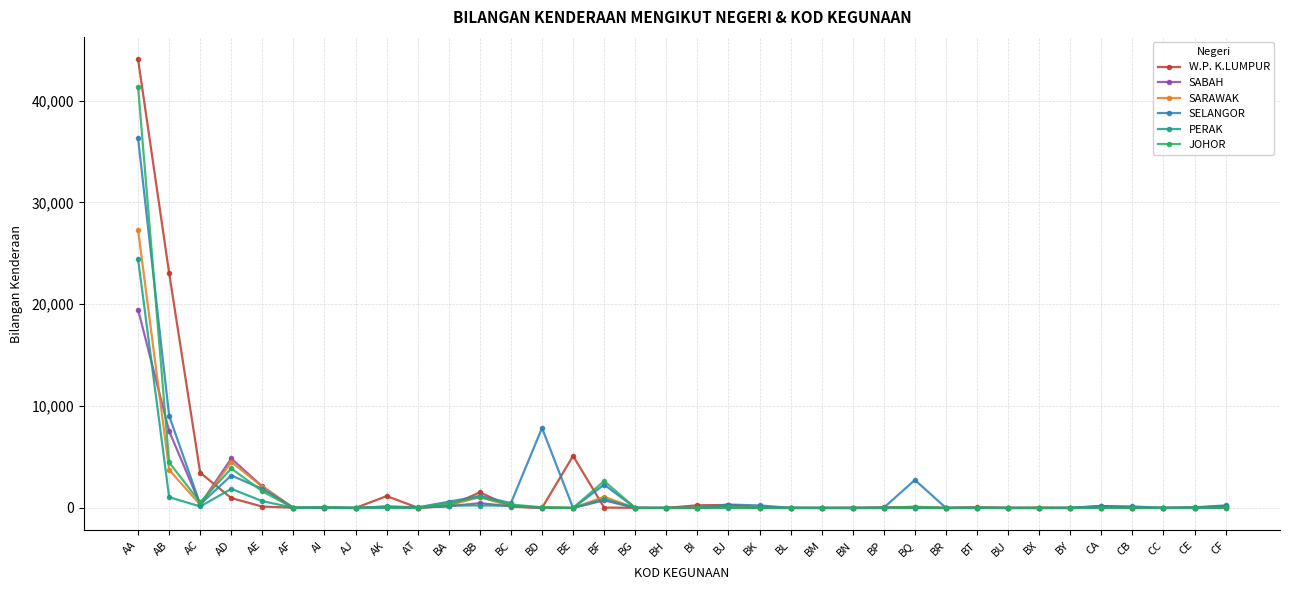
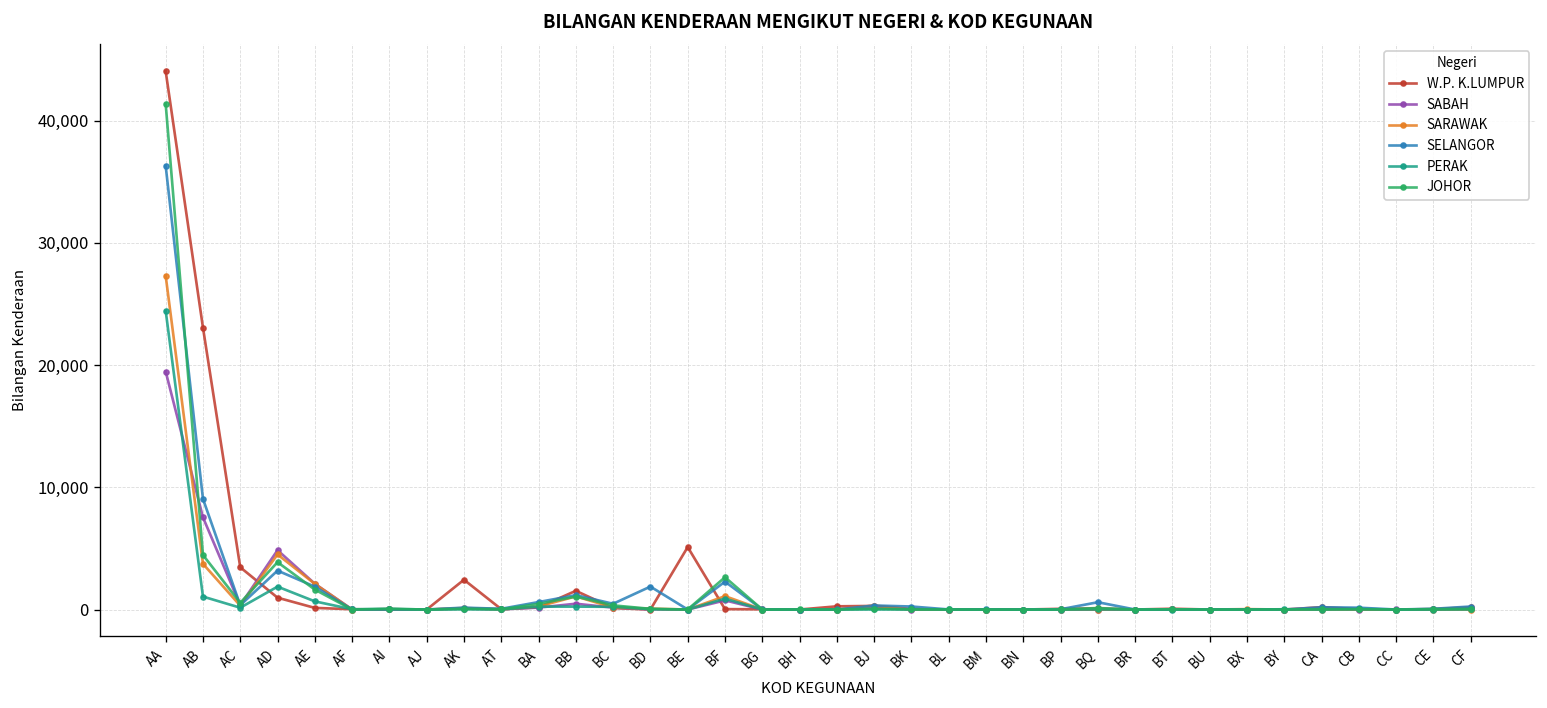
  {
    "W.P. K.LUMPUR": {
      "AA": "44,000",
      "AB": "23,100",
      "AC": "3,500",
      "AD": "1,000",
      "AE": "100",
-     "AK": "1,200",
+     "AK": "2,400",
      "BB": "1,500",
      "BE": "5,100",
      "BF": "0",
      "BI": "300"
    },
    "SABAH": {
      "AA": "19,500",
      "AB": "7,500",
      "AD": "4,900"
    },
    "SARAWAK": {
      "AA": "27,300",
      "AB": "3,700",
      "AD": "4,500"
    },
    "SELANGOR": {
      "AA": "36,300",
      "AB": "9,100",
      "AD": "3,200",
-     "BD": "7,900",
+     "BD": "1,900",
      "BF": "2,300",
-     "BQ": "2,700"
+     "BQ": "600"
    }
  }
